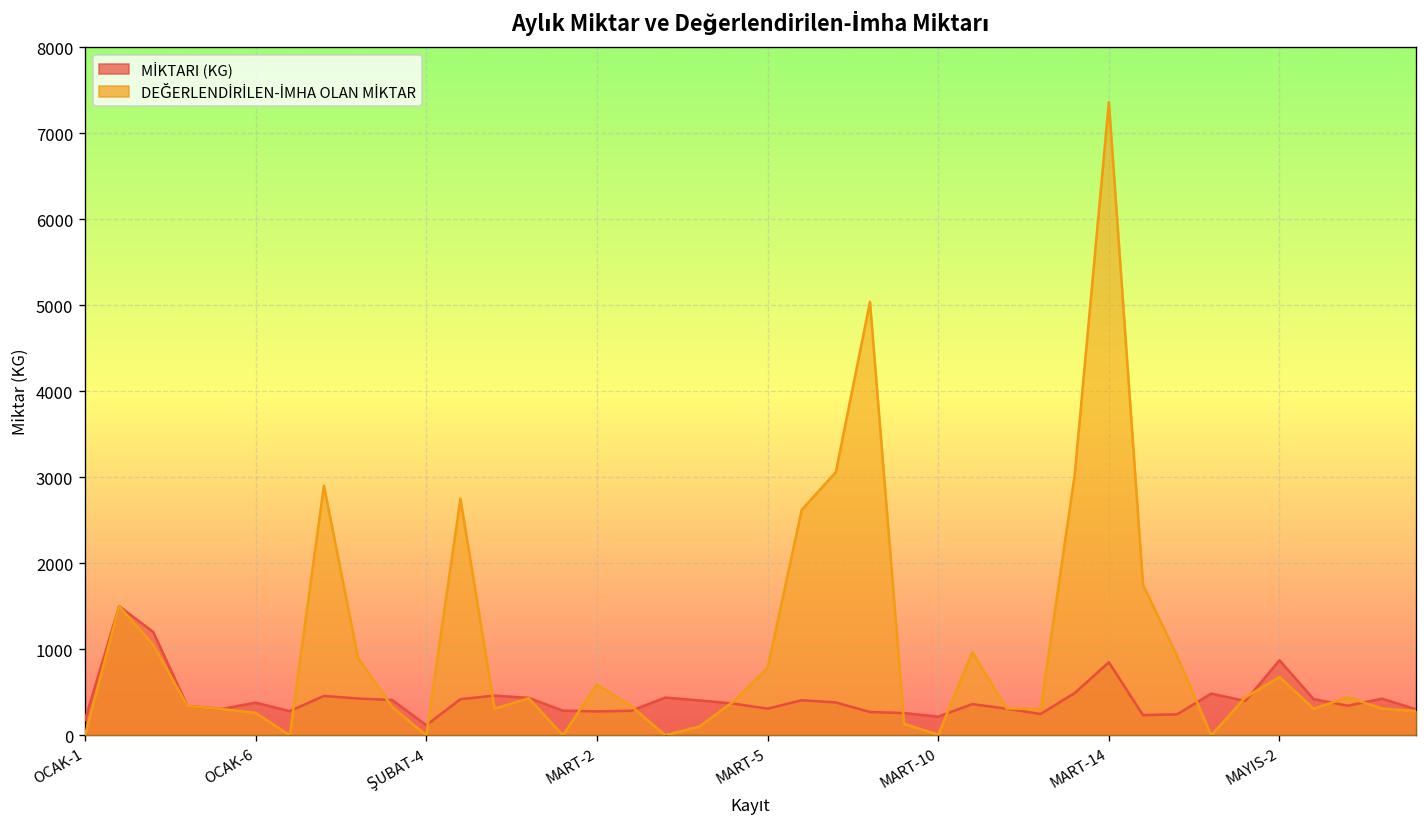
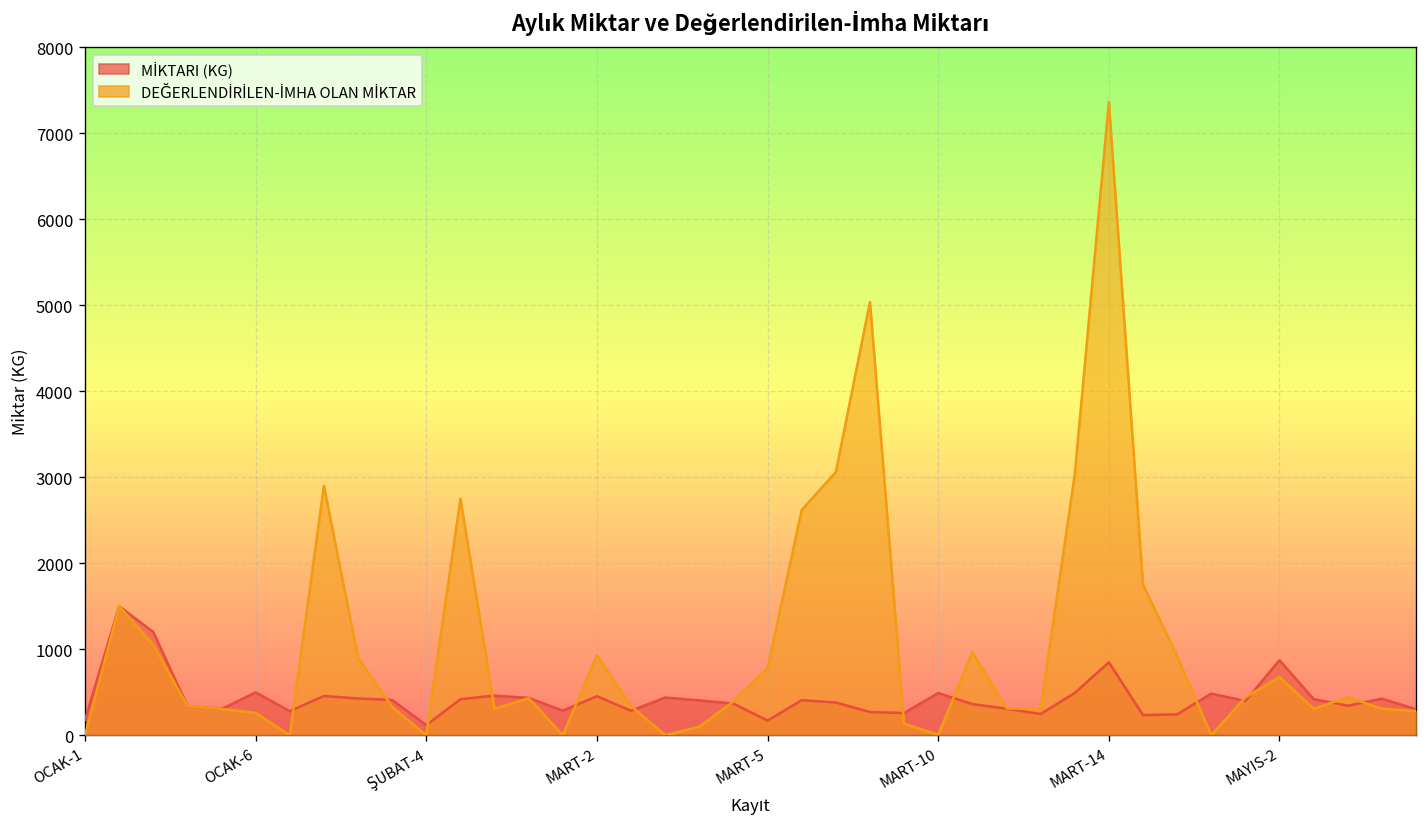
  {
    "MİKTARI (KG)": {
      "OCAK-1": 200,
-     "OCAK-6": 400,
+     "OCAK-6": 500,
      "ŞUBAT-4": 100,
-     "MART-2": 300,
-     "MART-5": 300,
-     "MART-10": 200,
+     "MART-2": 500,
+     "MART-5": 200,
+     "MART-10": 500,
      "MART-14": 800,
      "MAYIS-2": 900
    },
    "DEĞERLENDİRİLEN-İMHA OLAN MİKTAR": {
      "OCAK-1": 0,
      "OCAK-6": 300,
      "ŞUBAT-4": 0,
-     "MART-2": 600,
+     "MART-2": 900,
      "MART-5": 800,
      "MART-10": 0,
      "MART-14": 7400,
      "MAYIS-2": 700
    }
  }
